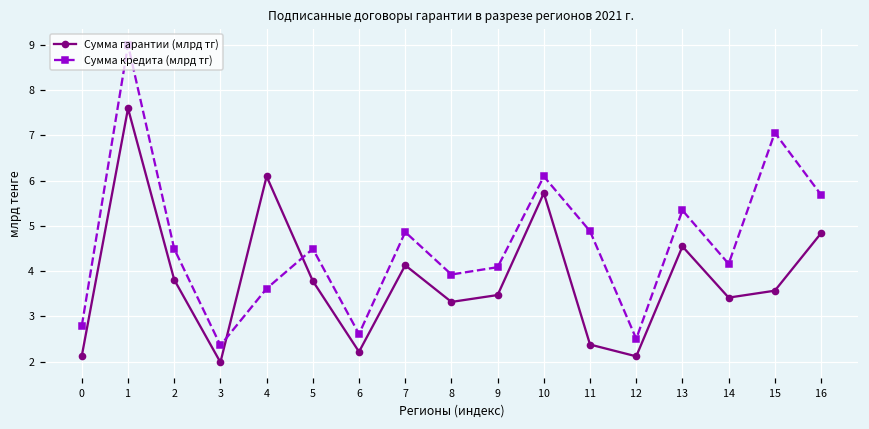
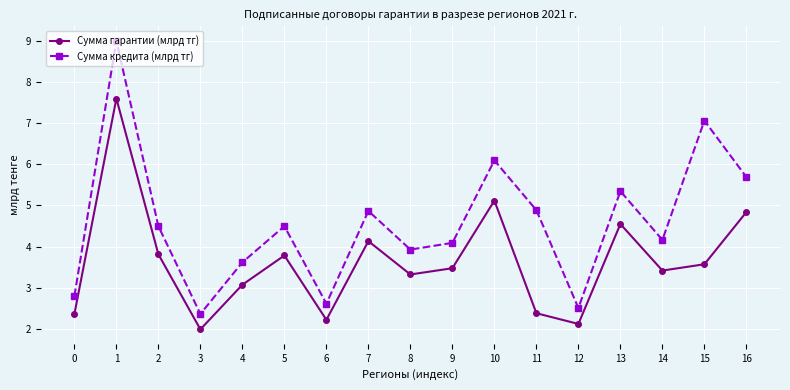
  {
    "Сумма гарантии (млрд тг)": {
-     "0": 2.1,
+     "0": 2.4,
      "1": 7.6,
      "2": 3.8,
      "3": 2.0,
-     "4": 6.1,
+     "4": 3.1,
      "5": 3.8,
      "6": 2.2,
      "7": 4.1,
      "8": 3.3,
      "9": 3.5,
-     "10": 5.7,
+     "10": 5.1,
      "11": 2.4,
      "12": 2.1,
      "13": 4.5,
      "14": 3.4,
      "15": 3.6,
      "16": 4.8
    },
    "Сумма кредита (млрд тг)": {
      "0": 2.8,
      "2": 4.5,
      "3": 2.4,
      "4": 3.6,
      "5": 4.5,
      "6": 2.6,
      "7": 4.9,
      "8": 3.9,
      "9": 4.1,
      "10": 6.1,
      "11": 4.9,
      "12": 2.5,
      "13": 5.3,
      "14": 4.2,
      "15": 7.1,
      "16": 5.7
    }
  }
